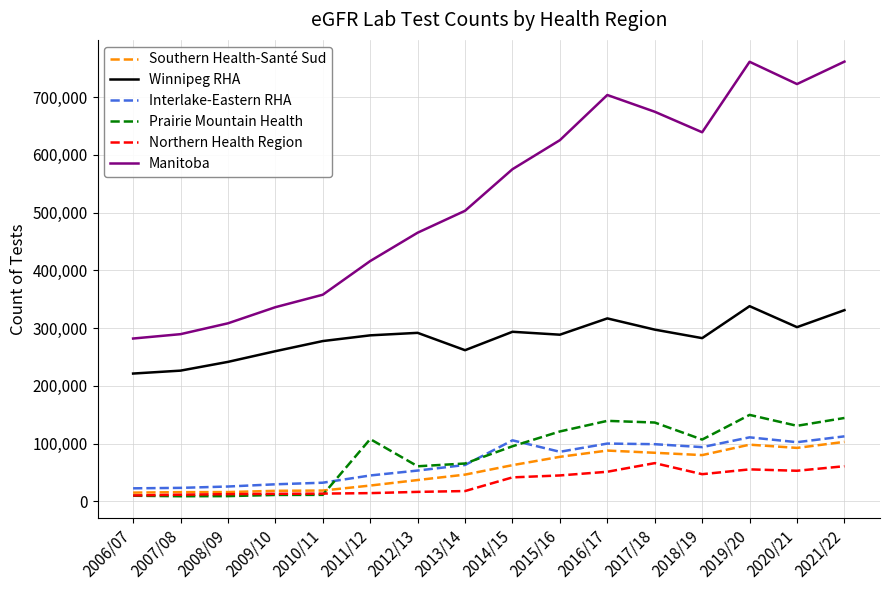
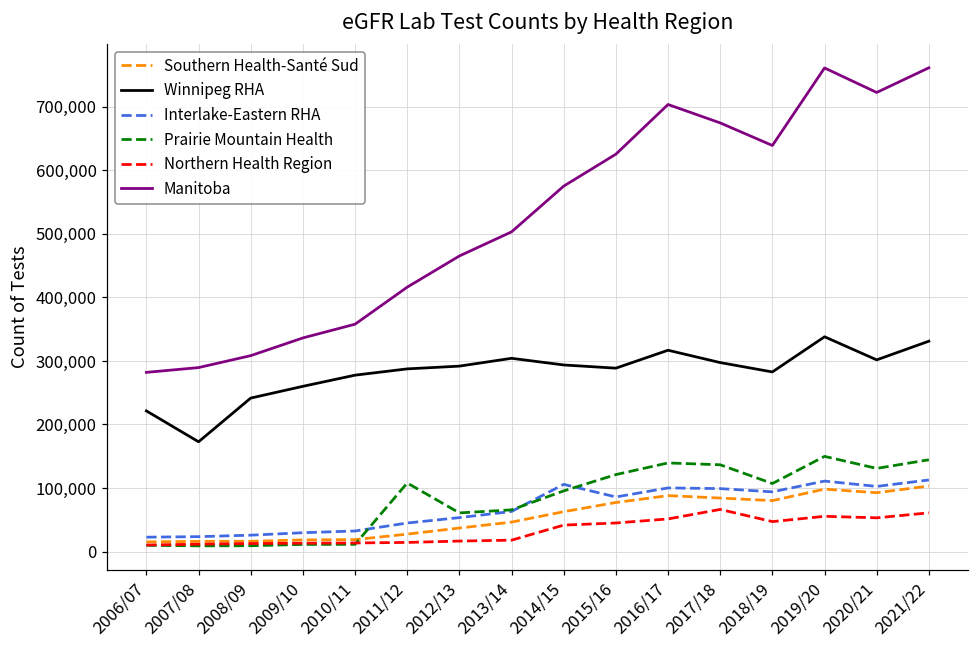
  {
    "Southern Health-Santé Sud": {
      "2006/07": "20,000",
      "2007/08": "20,000",
      "2009/10": "20,000",
      "2010/11": "20,000",
      "2011/12": "30,000",
      "2012/13": "40,000",
      "2013/14": "50,000",
      "2014/15": "60,000",
      "2015/16": "80,000",
      "2016/17": "90,000",
      "2017/18": "80,000",
      "2018/19": "80,000",
      "2019/20": "100,000",
      "2020/21": "90,000",
      "2021/22": "100,000"
    },
    "Winnipeg RHA": {
      "2006/07": "220,000",
-     "2007/08": "230,000",
+     "2007/08": "170,000",
      "2008/09": "240,000",
      "2009/10": "260,000",
      "2010/11": "280,000",
      "2011/12": "290,000",
      "2012/13": "290,000",
-     "2013/14": "260,000",
+     "2013/14": "300,000",
      "2014/15": "290,000",
      "2015/16": "290,000",
      "2016/17": "320,000",
      "2017/18": "300,000",
      "2018/19": "280,000",
      "2019/20": "340,000",
      "2020/21": "300,000",
      "2021/22": "330,000"
    },
    "Interlake-Eastern RHA": {
      "2006/07": "20,000",
      "2007/08": "20,000",
      "2008/09": "30,000",
      "2009/10": "30,000",
      "2010/11": "30,000",
      "2011/12": "40,000",
      "2012/13": "50,000",
      "2014/15": "110,000",
      "2015/16": "90,000",
      "2016/17": "100,000",
      "2017/18": "100,000",
      "2018/19": "90,000",
      "2019/20": "110,000",
      "2020/21": "100,000",
      "2021/22": "110,000"
    },
    "Prairie Mountain Health": {
      "2011/12": "110,000",
      "2012/13": "60,000",
      "2014/15": "100,000",
      "2015/16": "120,000",
      "2016/17": "140,000",
      "2017/18": "140,000",
      "2018/19": "110,000",
      "2019/20": "150,000",
      "2020/21": "130,000",
      "2021/22": "140,000"
    },
    "Northern Health Region": {
      "2011/12": "10,000",
      "2012/13": "20,000",
      "2013/14": "20,000",
      "2014/15": "40,000",
      "2015/16": "40,000",
      "2016/17": "50,000",
      "2017/18": "70,000",
      "2018/19": "50,000",
      "2019/20": "60,000",
      "2020/21": "50,000",
      "2021/22": "60,000"
    },
    "Manitoba": {
      "2006/07": "280,000",
      "2007/08": "290,000",
      "2008/09": "310,000",
      "2009/10": "340,000",
      "2010/11": "360,000",
      "2011/12": "420,000",
      "2012/13": "470,000",
      "2013/14": "500,000",
      "2014/15": "580,000",
      "2015/16": "630,000",
      "2016/17": "700,000",
      "2017/18": "670,000",
      "2018/19": "640,000",
      "2019/20": "760,000",
      "2020/21": "720,000",
      "2021/22": "760,000"
    }
  }
